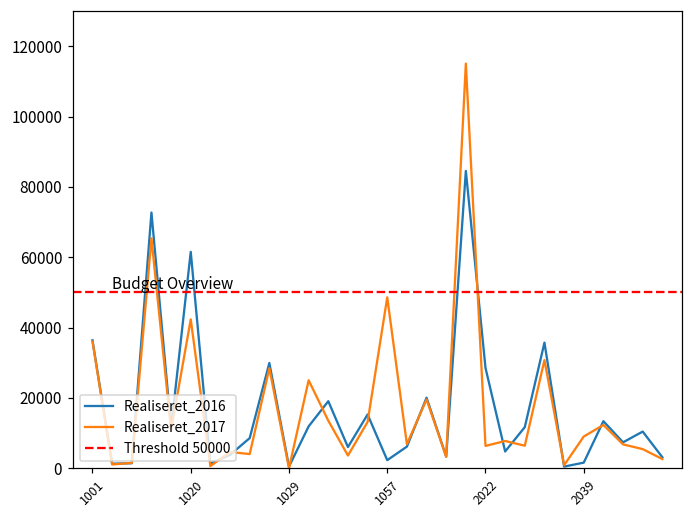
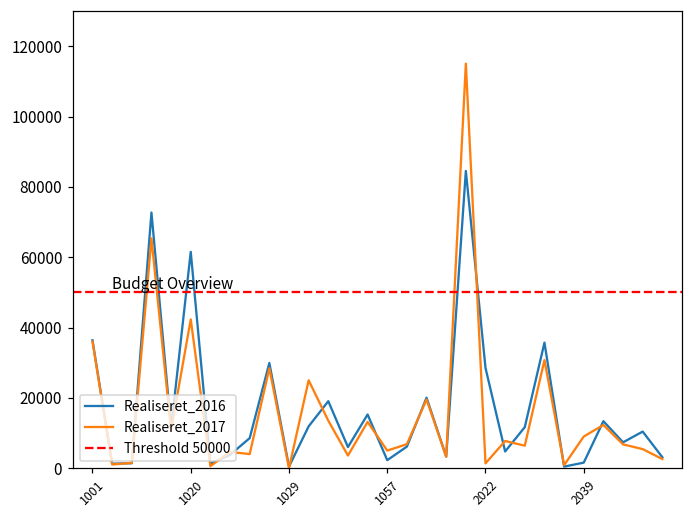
  {
    "Realiseret_2016": {
      "1020": 62000,
      "1057": 2000,
      "2022": 29000,
      "2039": 2000
    },
    "Realiseret_2017": {
      "1020": 42000,
-     "1057": 49000,
-     "2022": 6000,
+     "1057": 5000,
+     "2022": 1000,
      "2039": 9000
    }
  }
